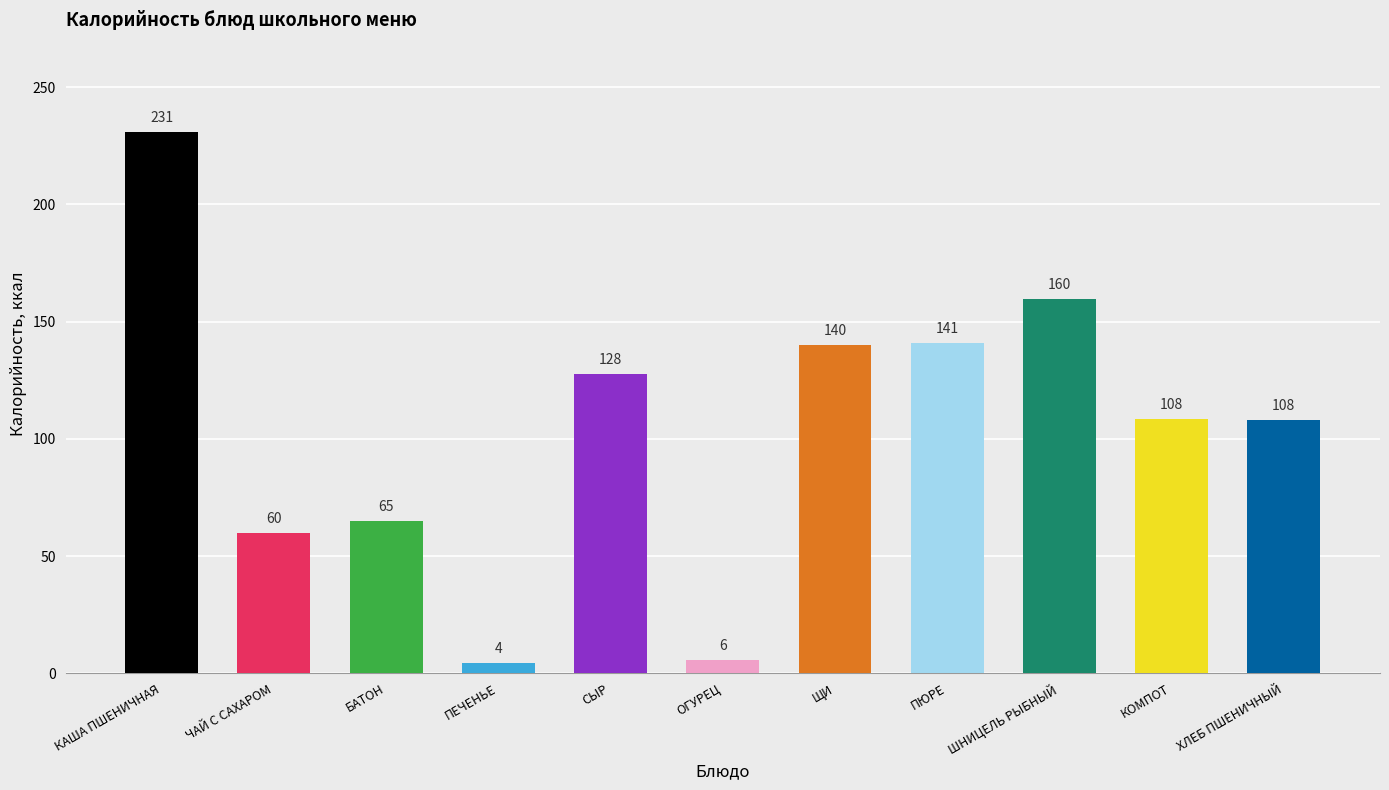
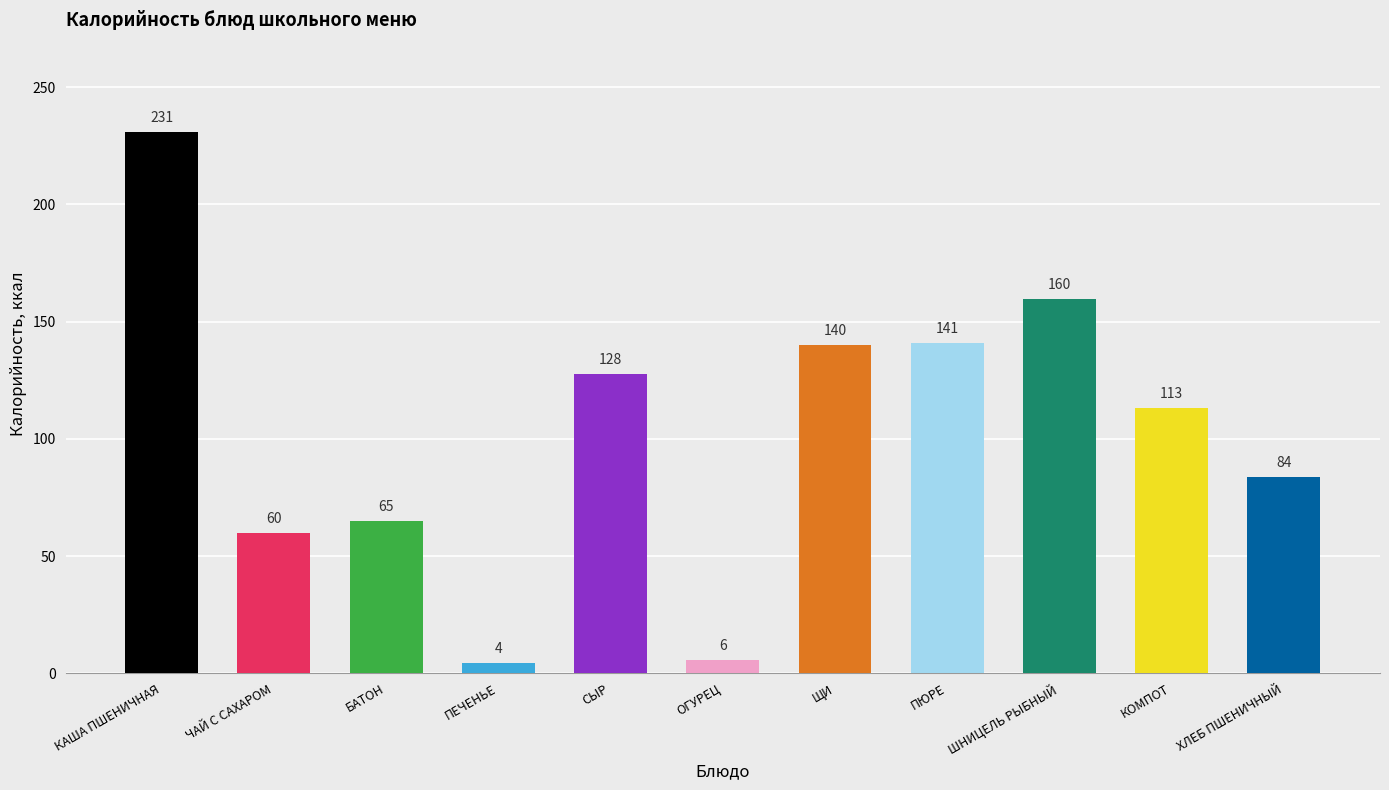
  {
    "КАША ПШЕНИЧНАЯ": 231,
    "ЧАЙ С САХАРОМ": 60,
    "БАТОН": 65,
    "ПЕЧЕНЬЕ": 4,
    "СЫР": 128,
    "ОГУРЕЦ": 6,
    "ЩИ": 140,
    "ПЮРЕ": 141,
    "ШНИЦЕЛЬ РЫБНЫЙ": 160,
-   "КОМПОТ": 108,
-   "ХЛЕБ ПШЕНИЧНЫЙ": 108
+   "КОМПОТ": 113,
+   "ХЛЕБ ПШЕНИЧНЫЙ": 84
  }
